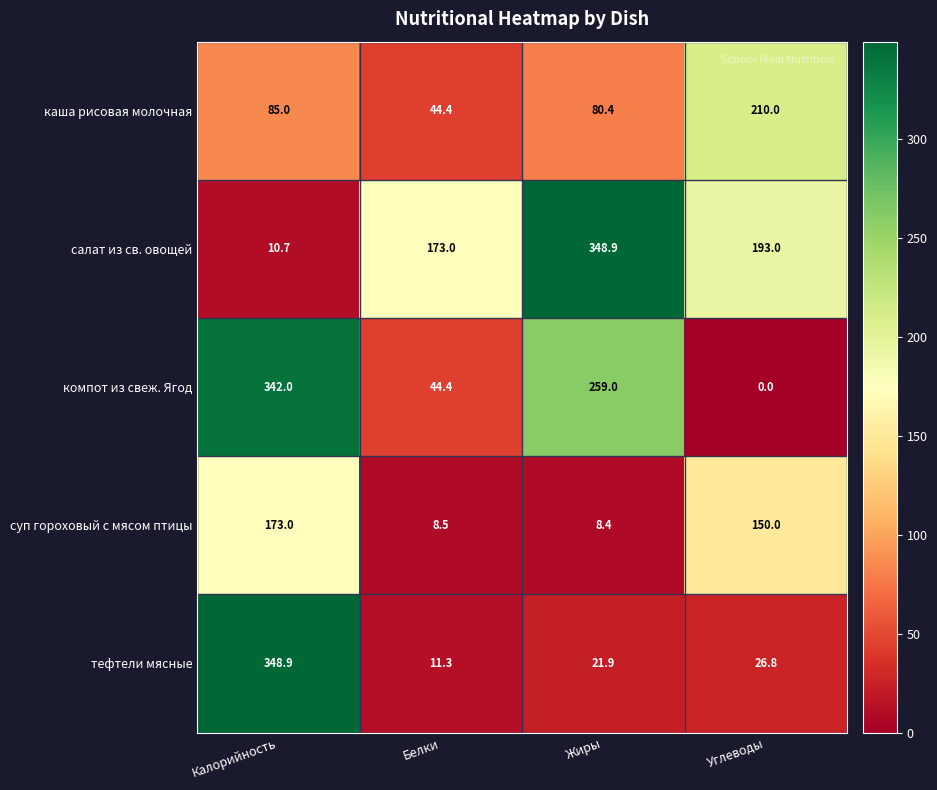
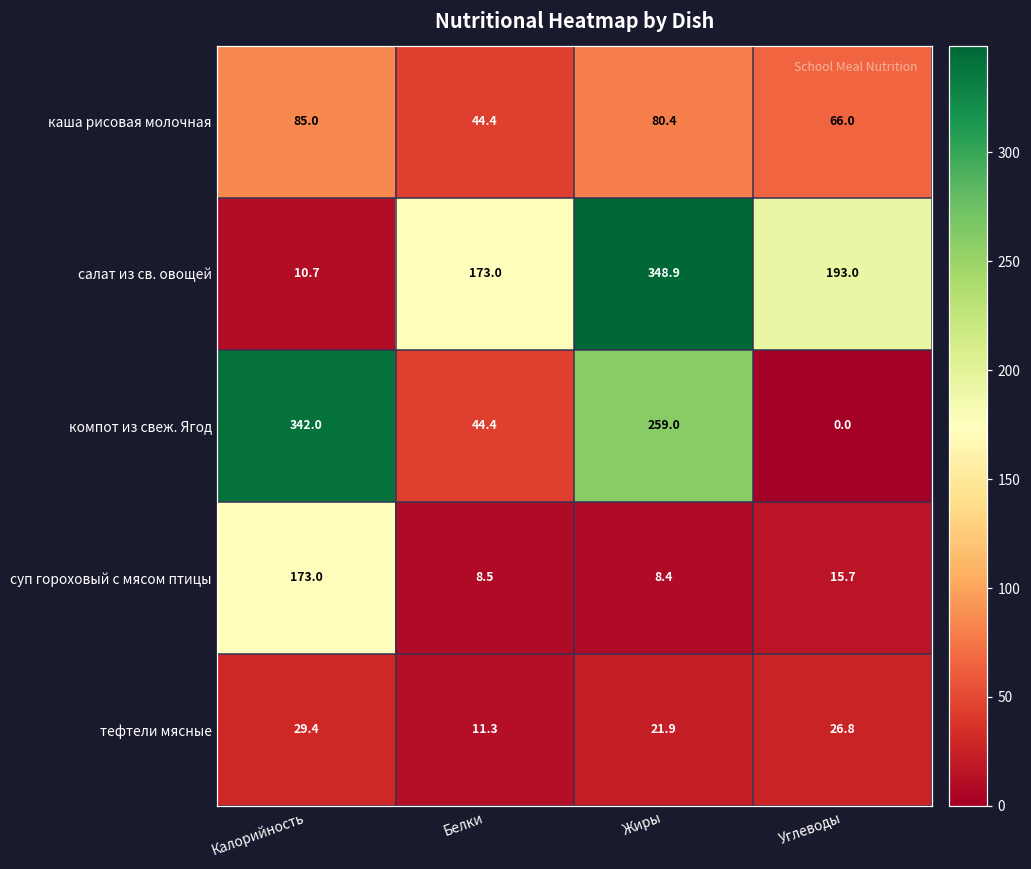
  {
    "каша рисовая молочная": {
      "Калорийность": 85.0,
      "Белки": 44.4,
      "Жиры": 80.4,
-     "Углеводы": 210.0
+     "Углеводы": 66.0
    },
    "салат из св. овощей": {
      "Калорийность": 10.7,
      "Белки": 173.0,
      "Жиры": 348.9,
      "Углеводы": 193.0
    },
    "компот из свеж. Ягод": {
      "Калорийность": 342.0,
      "Белки": 44.4,
      "Жиры": 259.0,
      "Углеводы": 0.0
    },
    "суп гороховый с мясом птицы": {
      "Калорийность": 173.0,
      "Белки": 8.5,
      "Жиры": 8.4,
-     "Углеводы": 150.0
+     "Углеводы": 15.7
    },
    "тефтели мясные": {
-     "Калорийность": 348.9,
+     "Калорийность": 29.4,
      "Белки": 11.3,
      "Жиры": 21.9,
      "Углеводы": 26.8
    }
  }
